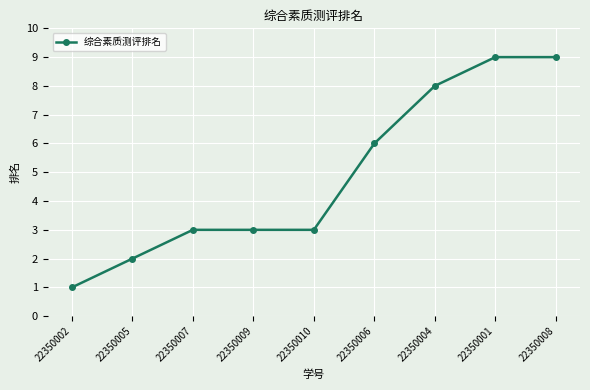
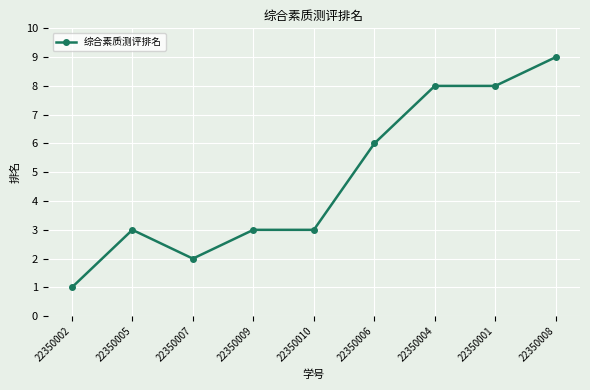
  {
    "22350002": 1,
-   "22350005": 2,
-   "22350007": 3,
+   "22350005": 3,
+   "22350007": 2,
    "22350009": 3,
    "22350010": 3,
    "22350006": 6,
    "22350004": 8,
-   "22350001": 9,
+   "22350001": 8,
    "22350008": 9
  }
